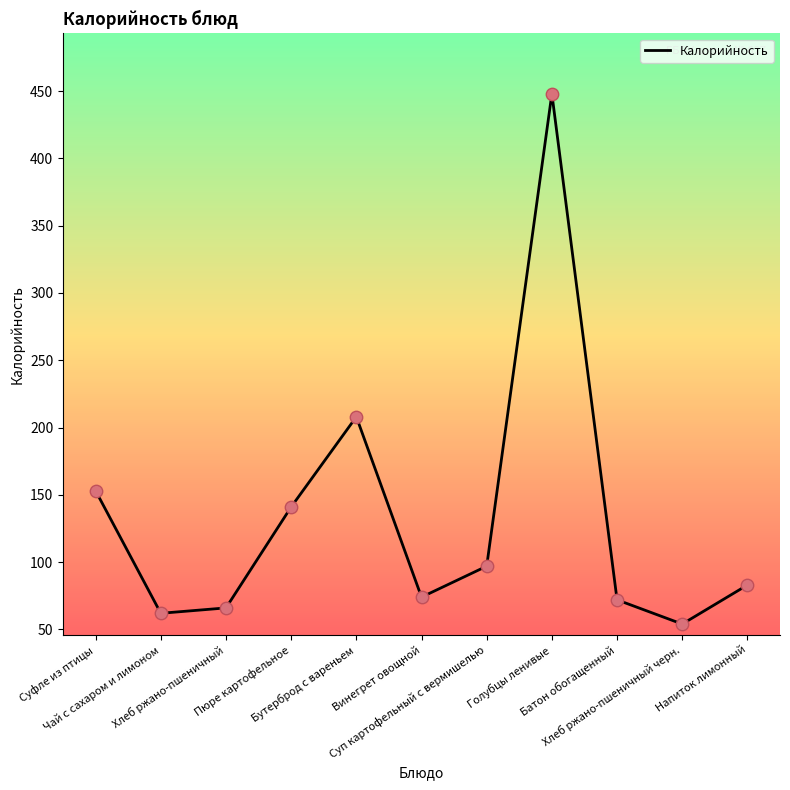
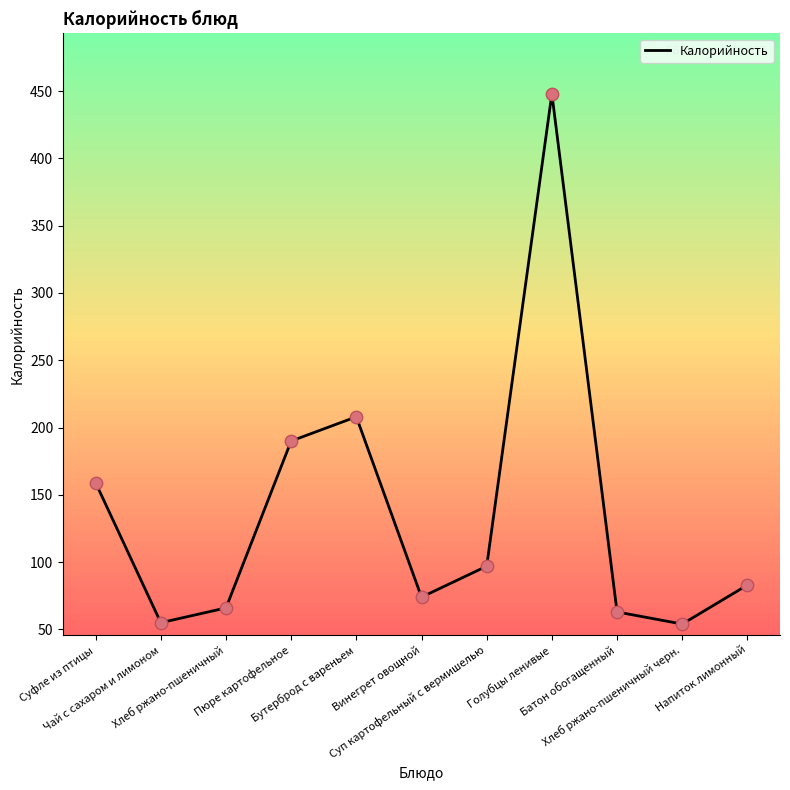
  {
-   "Суфле из птицы": 153,
-   "Чай с сахаром и лимоном": 62,
+   "Суфле из птицы": 159,
+   "Чай с сахаром и лимоном": 55,
    "Хлеб ржано-пшеничный": 66,
-   "Пюре картофельное": 141,
+   "Пюре картофельное": 190,
    "Бутерброд с вареньем": 208,
    "Винегрет овощной": 74,
    "Суп картофельный с вермишелью": 97,
    "Голубцы ленивые": 448,
-   "Батон обогащенный": 72,
+   "Батон обогащенный": 63,
    "Хлеб ржано-пшеничный черн.": 54,
    "Напиток лимонный": 83
  }
